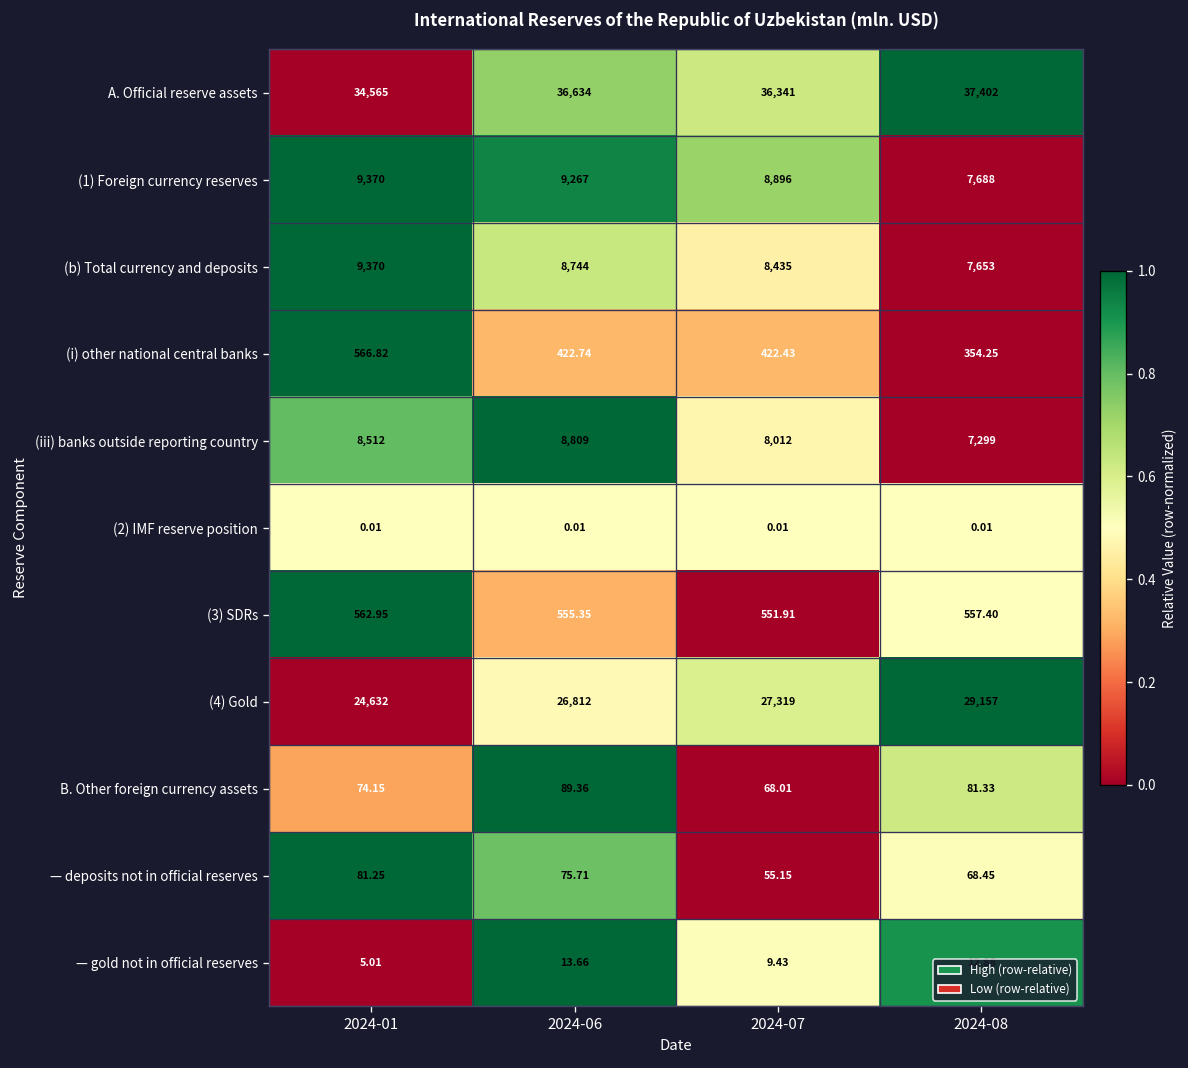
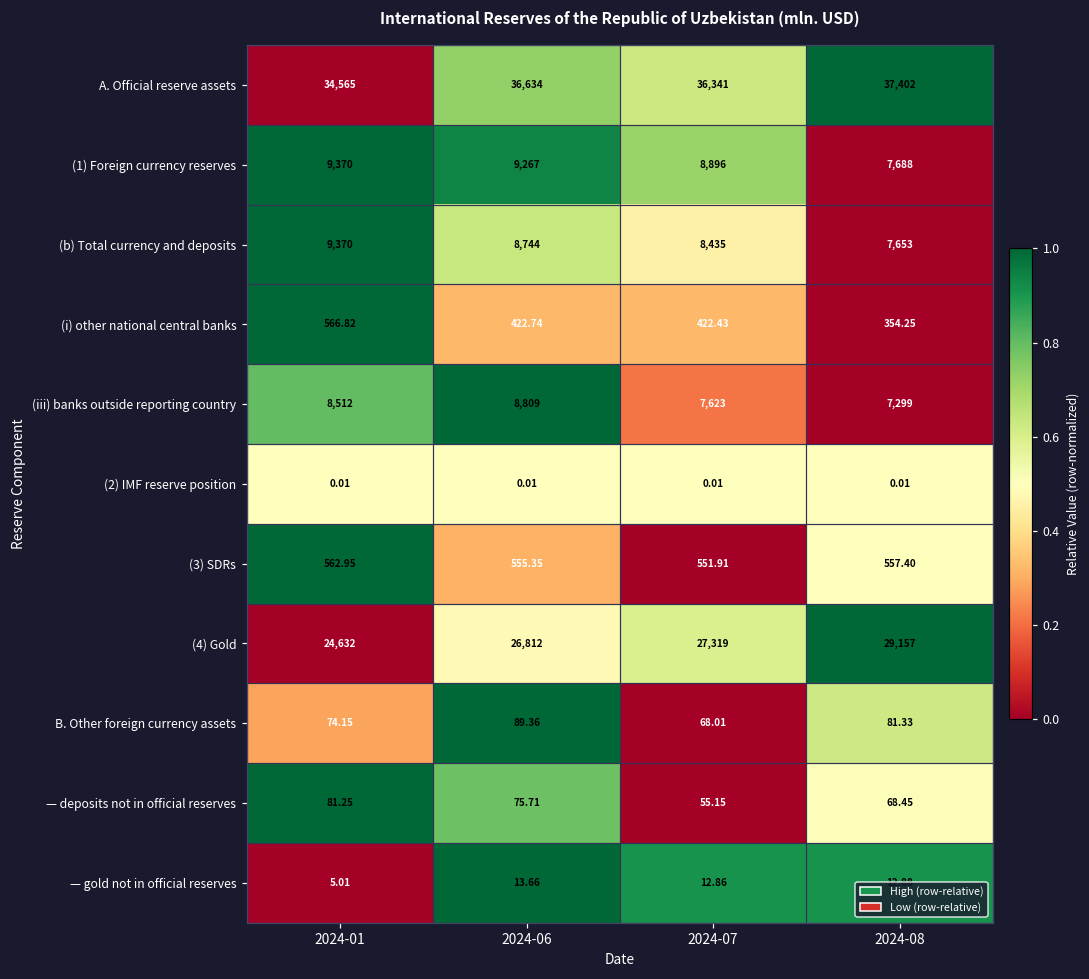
  {
    "A. Official reserve assets": {
      "2024-01": "34,565",
      "2024-06": "36,634",
      "2024-07": "36,341",
      "2024-08": "37,402"
    },
    "(1) Foreign currency reserves": {
      "2024-01": "9,370",
      "2024-06": "9,267",
      "2024-07": "8,896",
      "2024-08": "7,688"
    },
    "(b) Total currency and deposits": {
      "2024-01": "9,370",
      "2024-06": "8,744",
      "2024-07": "8,435",
      "2024-08": "7,653"
    },
    "(i) other national central banks": {
      "2024-01": "566.82",
      "2024-06": "422.74",
      "2024-07": "422.43",
      "2024-08": "354.25"
    },
    "(iii) banks outside reporting country": {
      "2024-01": "8,512",
      "2024-06": "8,809",
-     "2024-07": "8,012",
+     "2024-07": "7,623",
      "2024-08": "7,299"
    },
    "(2) IMF reserve position": {
      "2024-01": "0.01",
      "2024-06": "0.01",
      "2024-07": "0.01",
      "2024-08": "0.01"
    },
    "(3) SDRs": {
      "2024-01": "562.95",
      "2024-06": "555.35",
      "2024-07": "551.91",
      "2024-08": "557.40"
    },
    "(4) Gold": {
      "2024-01": "24,632",
      "2024-06": "26,812",
      "2024-07": "27,319",
      "2024-08": "29,157"
    },
    "B. Other foreign currency assets": {
      "2024-01": "74.15",
      "2024-06": "89.36",
      "2024-07": "68.01",
      "2024-08": "81.33"
    },
    "— deposits not in official reserves": {
      "2024-01": "81.25",
      "2024-06": "75.71",
      "2024-07": "55.15",
      "2024-08": "68.45"
    },
    "— gold not in official reserves": {
      "2024-01": "5.01",
      "2024-06": "13.66",
-     "2024-07": "9.43"
+     "2024-07": "12.86"
    }
  }
